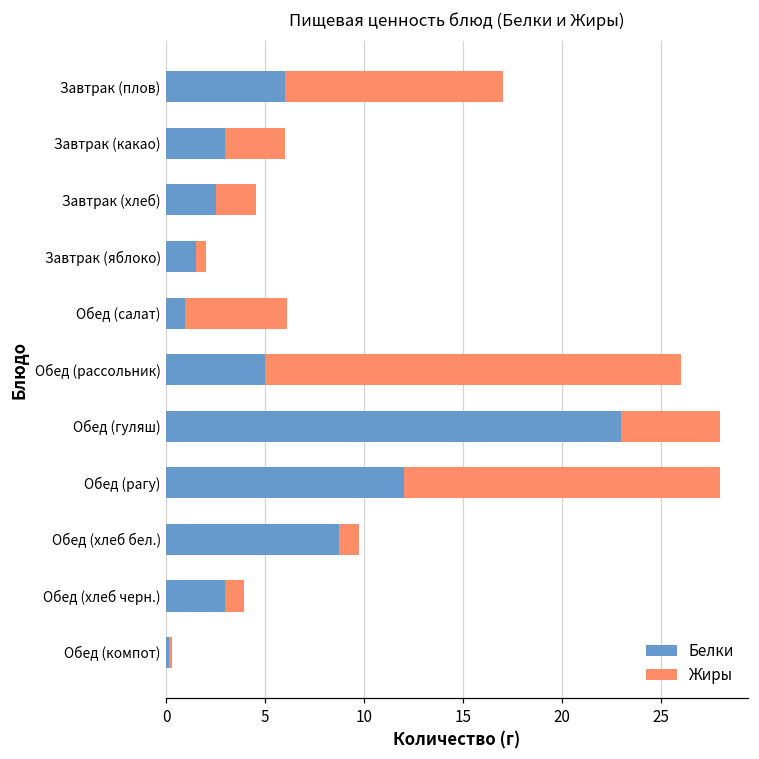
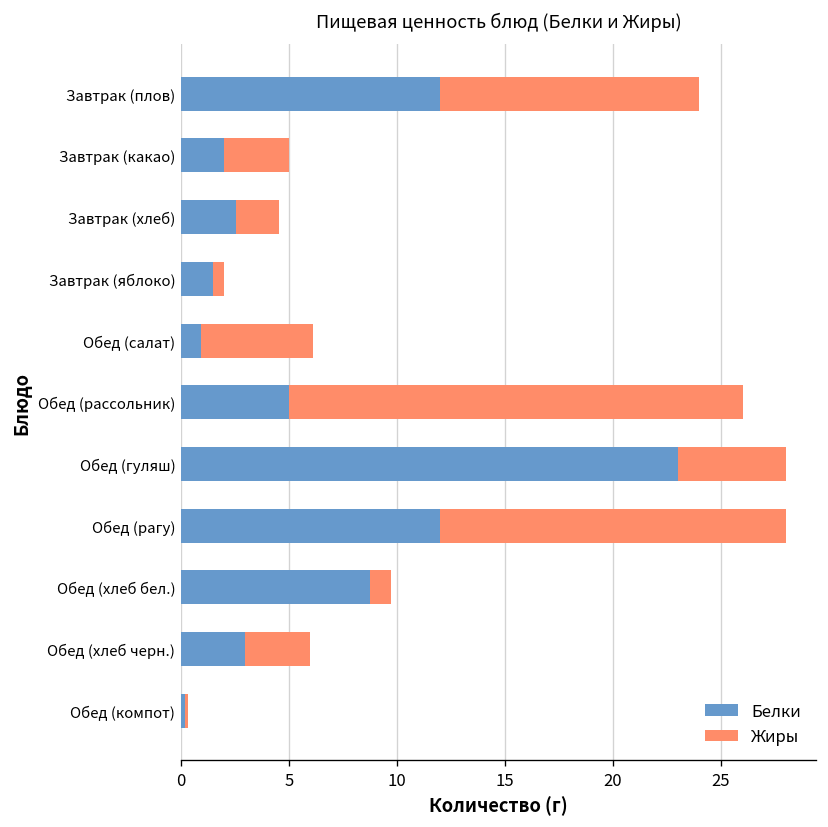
  {
    "Белки": {
-     "Завтрак (плов)": 6,
-     "Завтрак (какао)": 3,
+     "Завтрак (плов)": 12,
+     "Завтрак (какао)": 2,
      "Завтрак (хлеб)": 2.5,
      "Завтрак (яблоко)": 1.5,
      "Обед (салат)": 1,
      "Обед (рассольник)": 5,
      "Обед (гуляш)": 23,
      "Обед (рагу)": 12,
      "Обед (хлеб бел.)": 8.7,
      "Обед (хлеб черн.)": 3,
      "Обед (компот)": 0.2
    },
    "Жиры": {
-     "Завтрак (плов)": 11,
+     "Завтрак (плов)": 12,
      "Завтрак (какао)": 3,
      "Завтрак (хлеб)": 2,
      "Завтрак (яблоко)": 0.5,
      "Обед (салат)": 5.2,
      "Обед (рассольник)": 21,
      "Обед (гуляш)": 5,
      "Обед (рагу)": 16,
      "Обед (хлеб бел.)": 1,
-     "Обед (хлеб черн.)": 1,
+     "Обед (хлеб черн.)": 3,
      "Обед (компот)": 0.2
    }
  }
